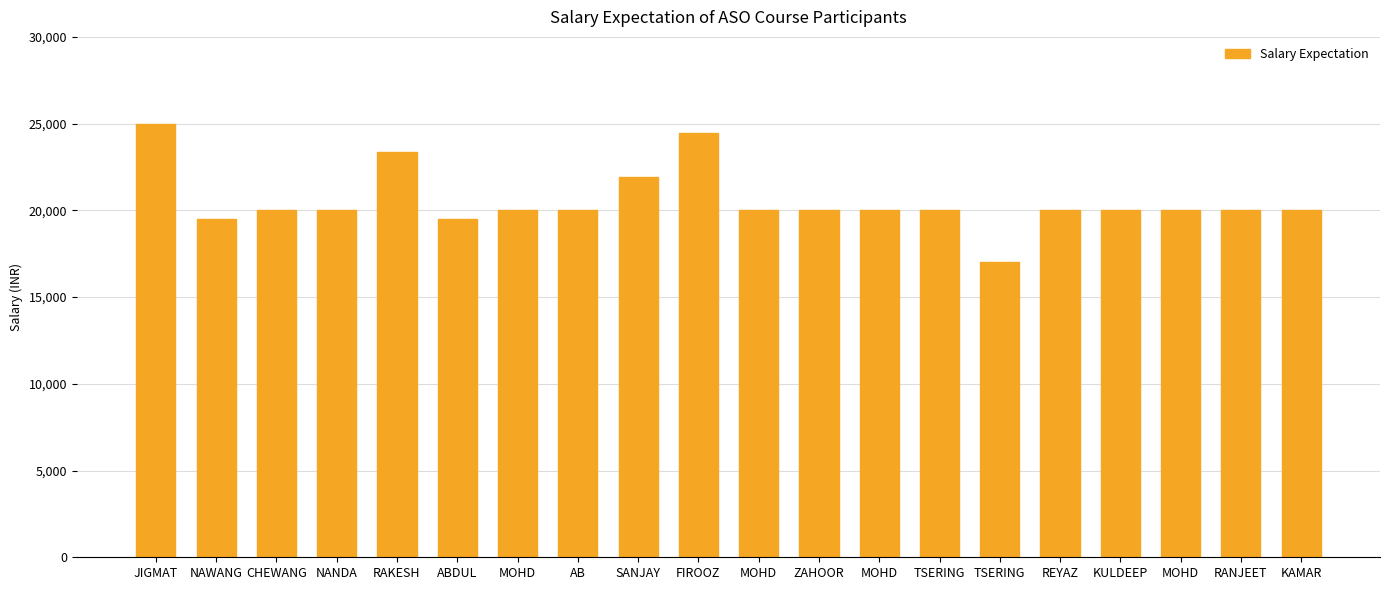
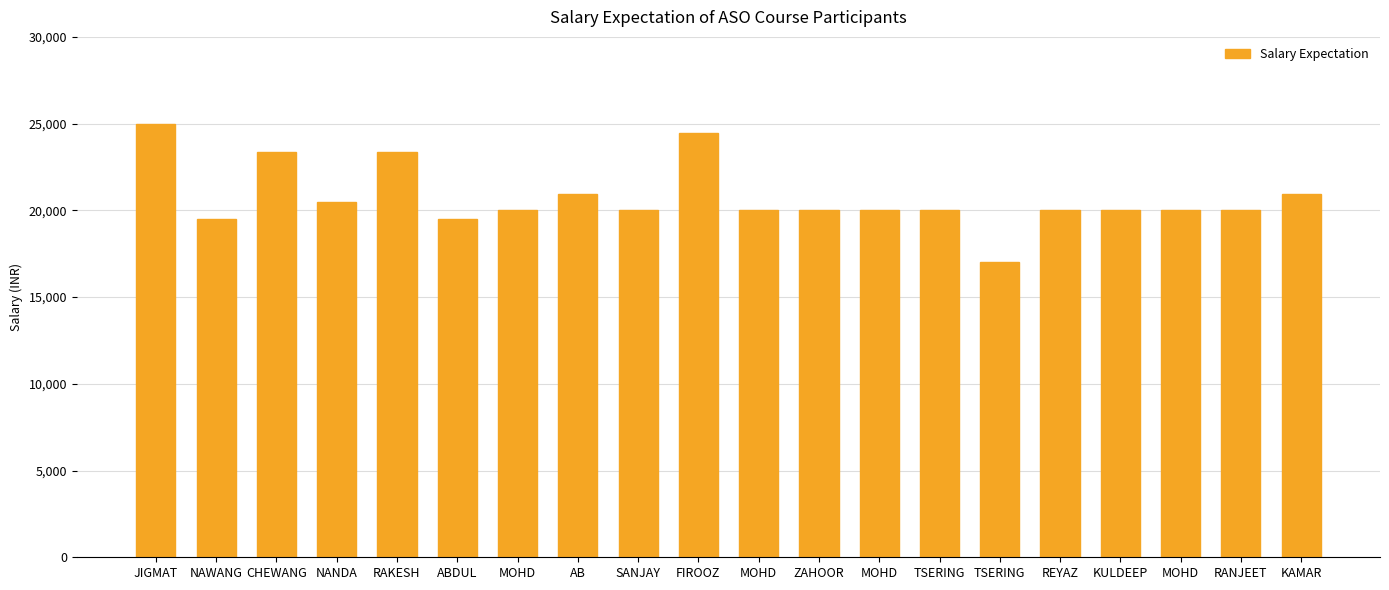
  {
    "JIGMAT": "25,000",
    "NAWANG": "19,500",
-   "CHEWANG": "20,000",
-   "NANDA": "20,000",
+   "CHEWANG": "23,400",
+   "NANDA": "20,500",
    "RAKESH": "23,300",
    "ABDUL": "19,500",
-   "AB": "20,000",
-   "SANJAY": "21,900",
+   "AB": "20,900",
+   "SANJAY": "20,000",
    "FIROOZ": "24,500",
    "ZAHOOR": "20,000",
    "REYAZ": "20,000",
    "KULDEEP": "20,000",
    "RANJEET": "20,000",
-   "KAMAR": "20,000"
+   "KAMAR": "21,000"
  }
